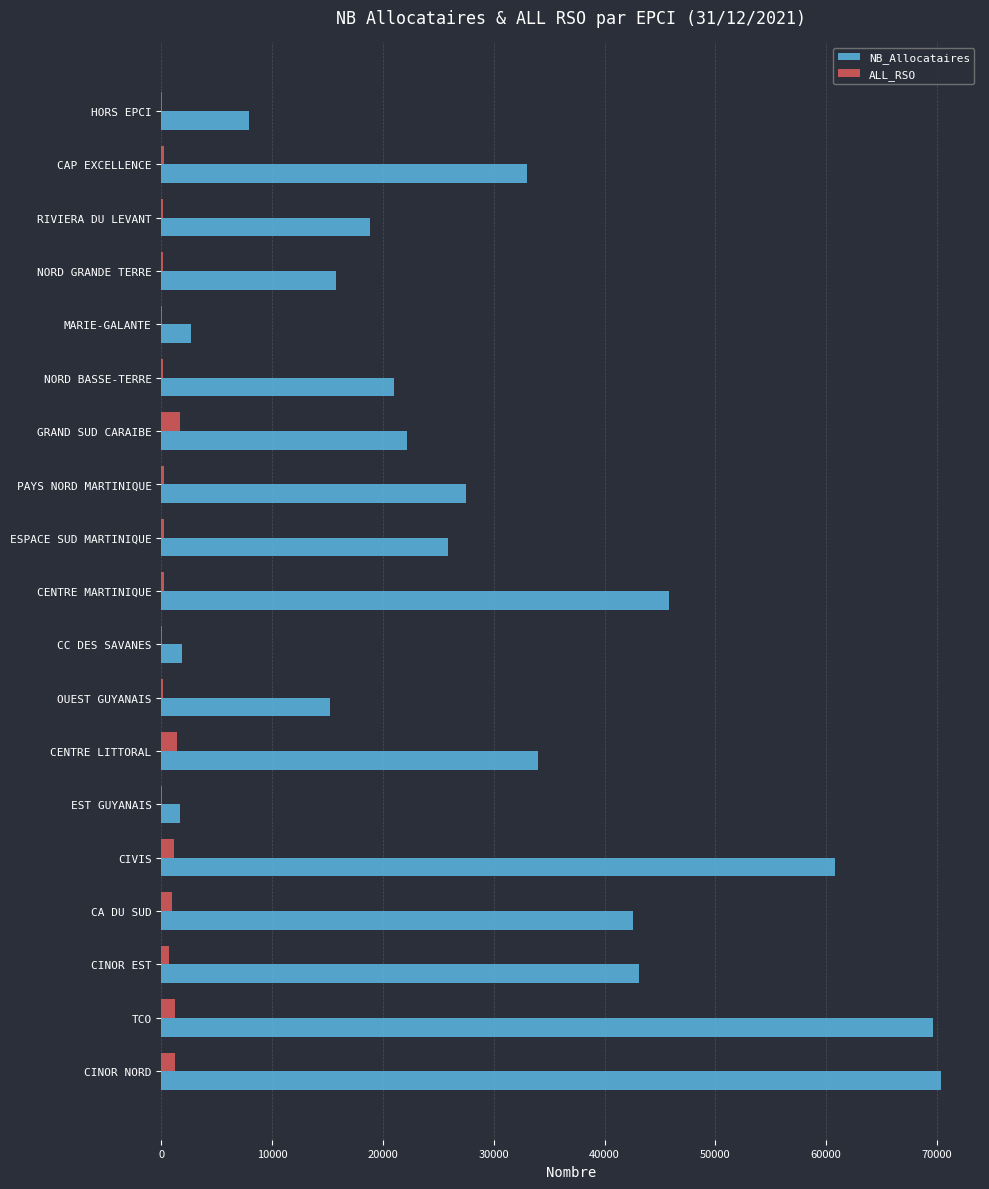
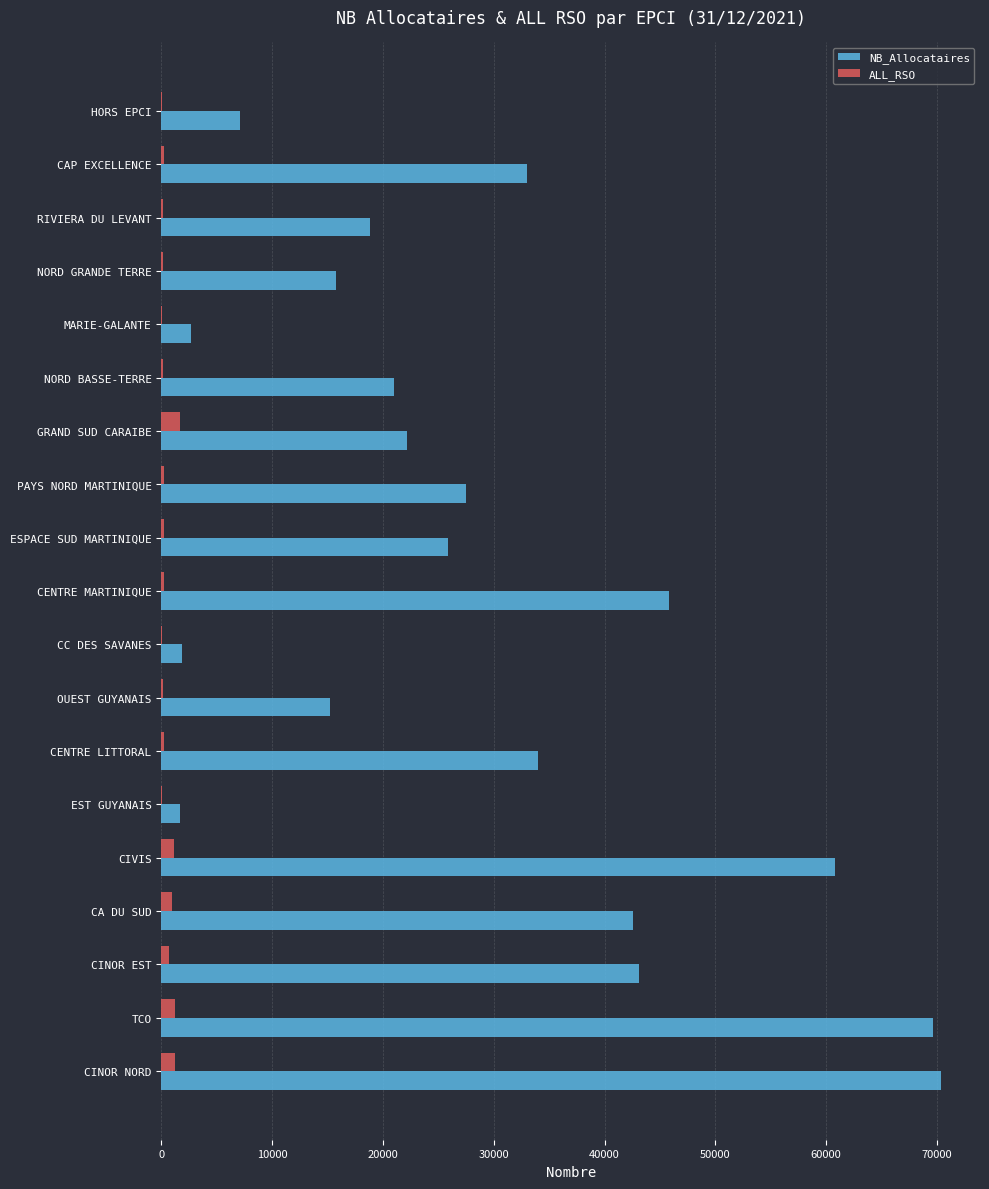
  {
    "NB_Allocataires": {
-     "HORS EPCI": 7900,
+     "HORS EPCI": 7100,
      "CAP EXCELLENCE": 33000,
      "RIVIERA DU LEVANT": 18800,
      "NORD GRANDE TERRE": 15700,
      "MARIE-GALANTE": 2600,
      "NORD BASSE-TERRE": 21000,
      "GRAND SUD CARAIBE": 22100,
      "PAYS NORD MARTINIQUE": 27500,
      "ESPACE SUD MARTINIQUE": 25800,
      "CENTRE MARTINIQUE": 45800,
      "CC DES SAVANES": 1800,
      "OUEST GUYANAIS": 15200,
      "CENTRE LITTORAL": 34000,
      "EST GUYANAIS": 1700,
      "CIVIS": 60800,
      "CA DU SUD": 42500,
      "CINOR EST": 43100,
      "TCO": 69600,
      "CINOR NORD": 70400
    },
    "ALL_RSO": {
      "CAP EXCELLENCE": 200,
      "GRAND SUD CARAIBE": 1700,
      "CENTRE MARTINIQUE": 300,
-     "CENTRE LITTORAL": 1400,
+     "CENTRE LITTORAL": 200,
      "CIVIS": 1100,
      "CA DU SUD": 1000,
      "CINOR EST": 700,
      "TCO": 1200,
      "CINOR NORD": 1200
    }
  }
